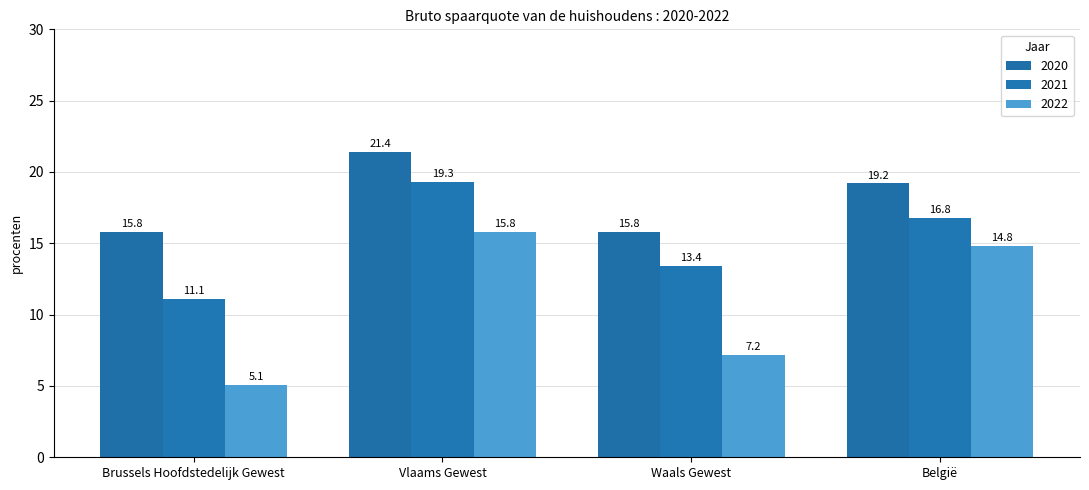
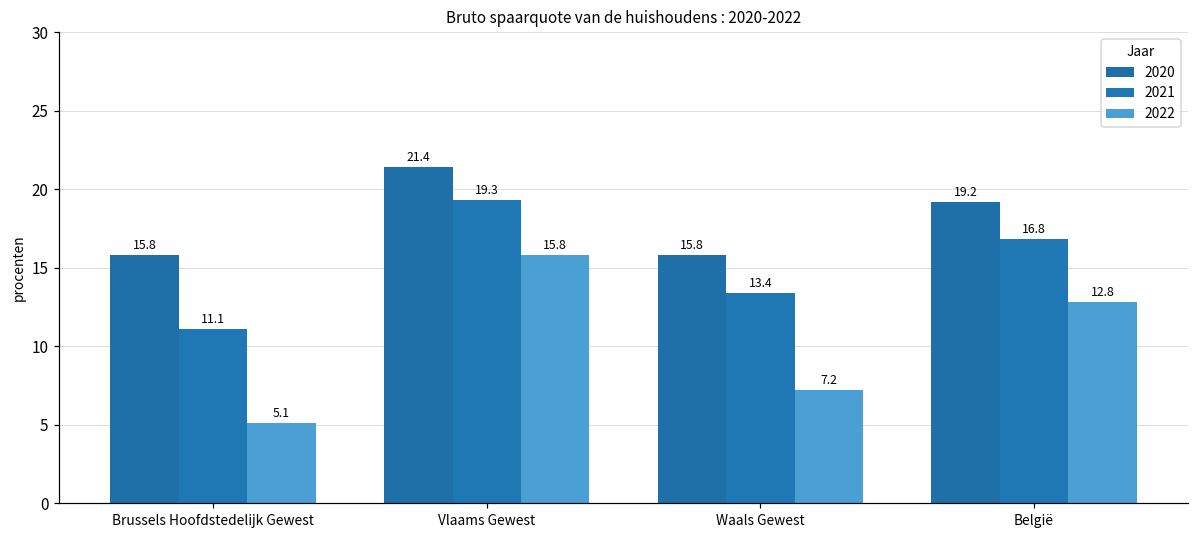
  {
    "2022": {
      "Brussels Hoofdstedelijk Gewest": 5.1,
      "Vlaams Gewest": 15.8,
      "Waals Gewest": 7.2,
-     "België": 14.8
+     "België": 12.8
    }
  }
